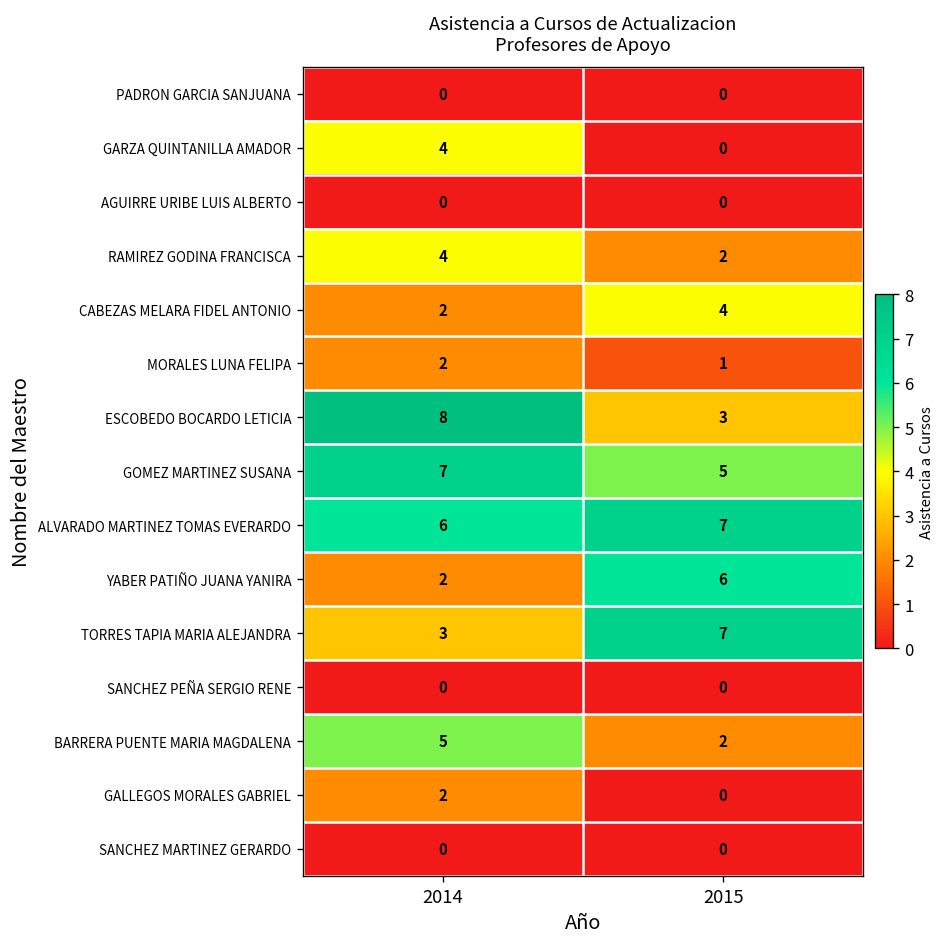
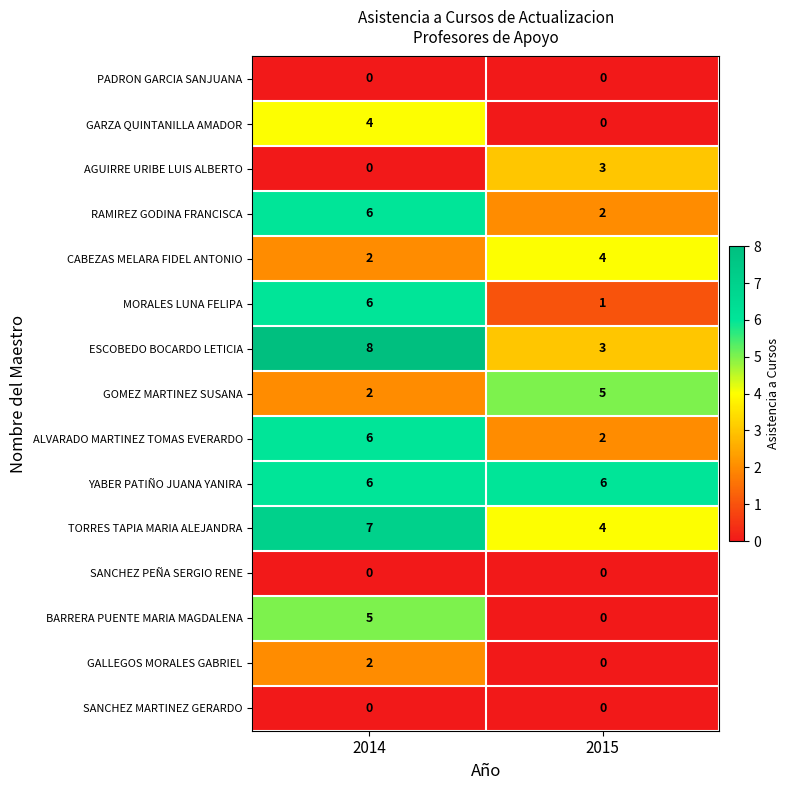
  {
    "PADRON GARCIA SANJUANA": {
      "2014": 0,
      "2015": 0
    },
    "GARZA QUINTANILLA AMADOR": {
      "2014": 4,
      "2015": 0
    },
    "AGUIRRE URIBE LUIS ALBERTO": {
      "2014": 0,
-     "2015": 0
+     "2015": 3
    },
    "RAMIREZ GODINA FRANCISCA": {
-     "2014": 4,
+     "2014": 6,
      "2015": 2
    },
    "CABEZAS MELARA FIDEL ANTONIO": {
      "2014": 2,
      "2015": 4
    },
    "MORALES LUNA FELIPA": {
-     "2014": 2,
+     "2014": 6,
      "2015": 1
    },
    "ESCOBEDO BOCARDO LETICIA": {
      "2014": 8,
      "2015": 3
    },
    "GOMEZ MARTINEZ SUSANA": {
-     "2014": 7,
+     "2014": 2,
      "2015": 5
    },
    "ALVARADO MARTINEZ TOMAS EVERARDO": {
      "2014": 6,
-     "2015": 7
+     "2015": 2
    },
    "YABER PATIÑO JUANA YANIRA": {
-     "2014": 2,
+     "2014": 6,
      "2015": 6
    },
    "TORRES TAPIA MARIA ALEJANDRA": {
-     "2014": 3,
-     "2015": 7
+     "2014": 7,
+     "2015": 4
    },
    "SANCHEZ PEÑA SERGIO RENE": {
      "2014": 0,
      "2015": 0
    },
    "BARRERA PUENTE MARIA MAGDALENA": {
      "2014": 5,
-     "2015": 2
+     "2015": 0
    },
    "GALLEGOS MORALES GABRIEL": {
      "2014": 2,
      "2015": 0
    },
    "SANCHEZ MARTINEZ GERARDO": {
      "2014": 0,
      "2015": 0
    }
  }
